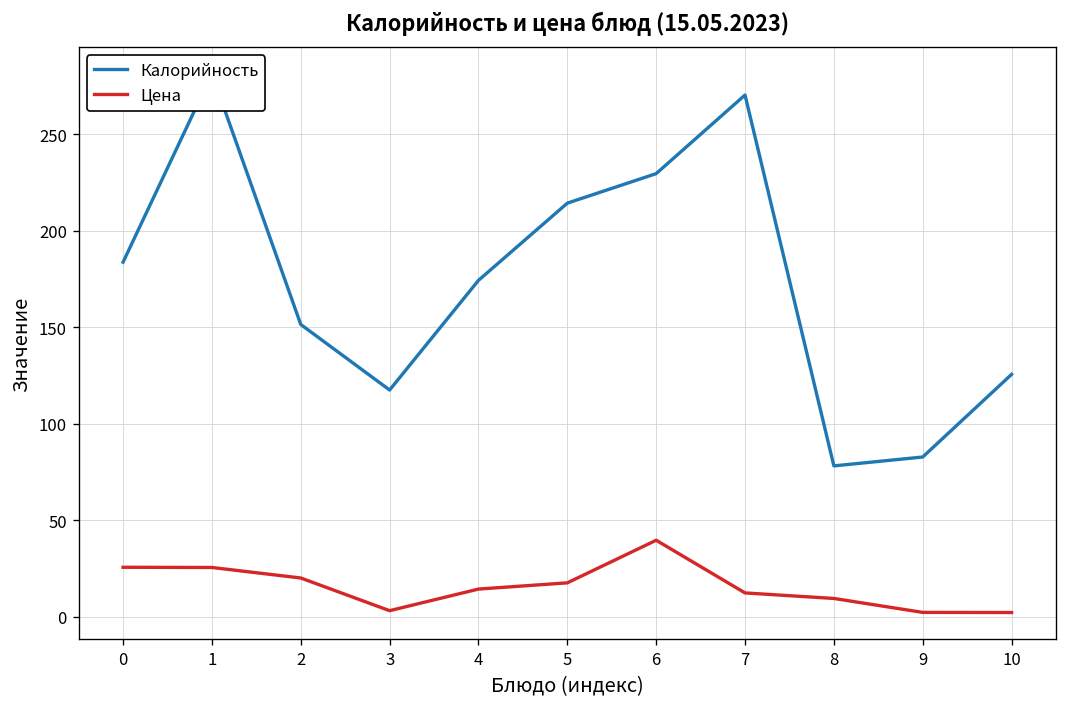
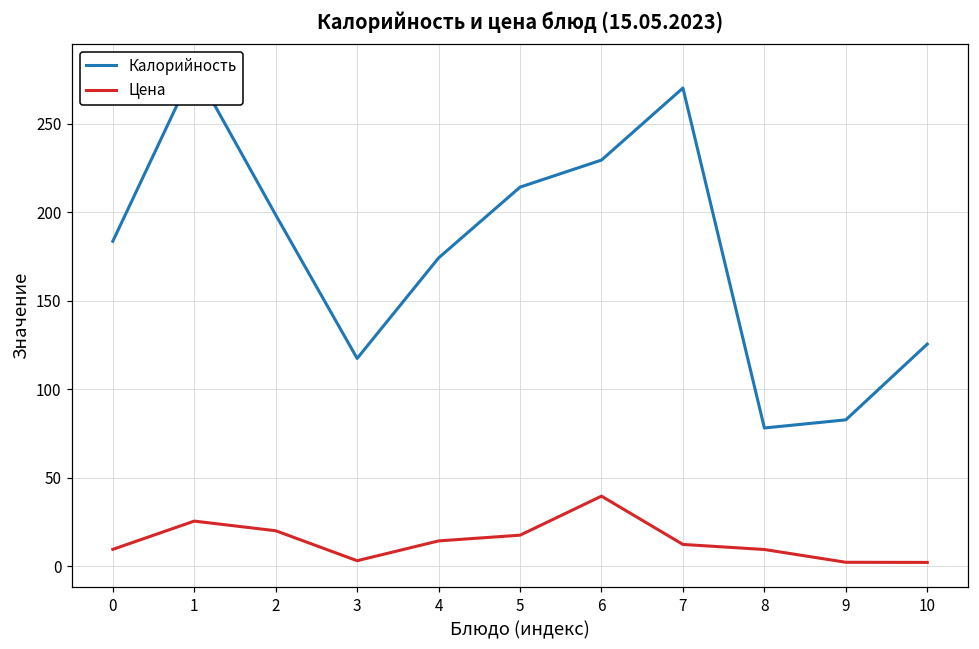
  {
    "Калорийность": {
      "0": 184,
-     "2": 151,
+     "2": 199,
      "3": 118,
      "4": 174,
      "5": 214,
      "6": 230,
      "7": 270,
      "8": 78,
      "9": 83,
      "10": 126
    },
    "Цена": {
-     "0": 26,
+     "0": 10,
      "1": 26,
      "2": 20,
      "3": 3,
      "4": 14,
      "5": 18,
      "6": 40,
      "7": 12,
      "8": 10,
      "9": 2,
      "10": 2
    }
  }
